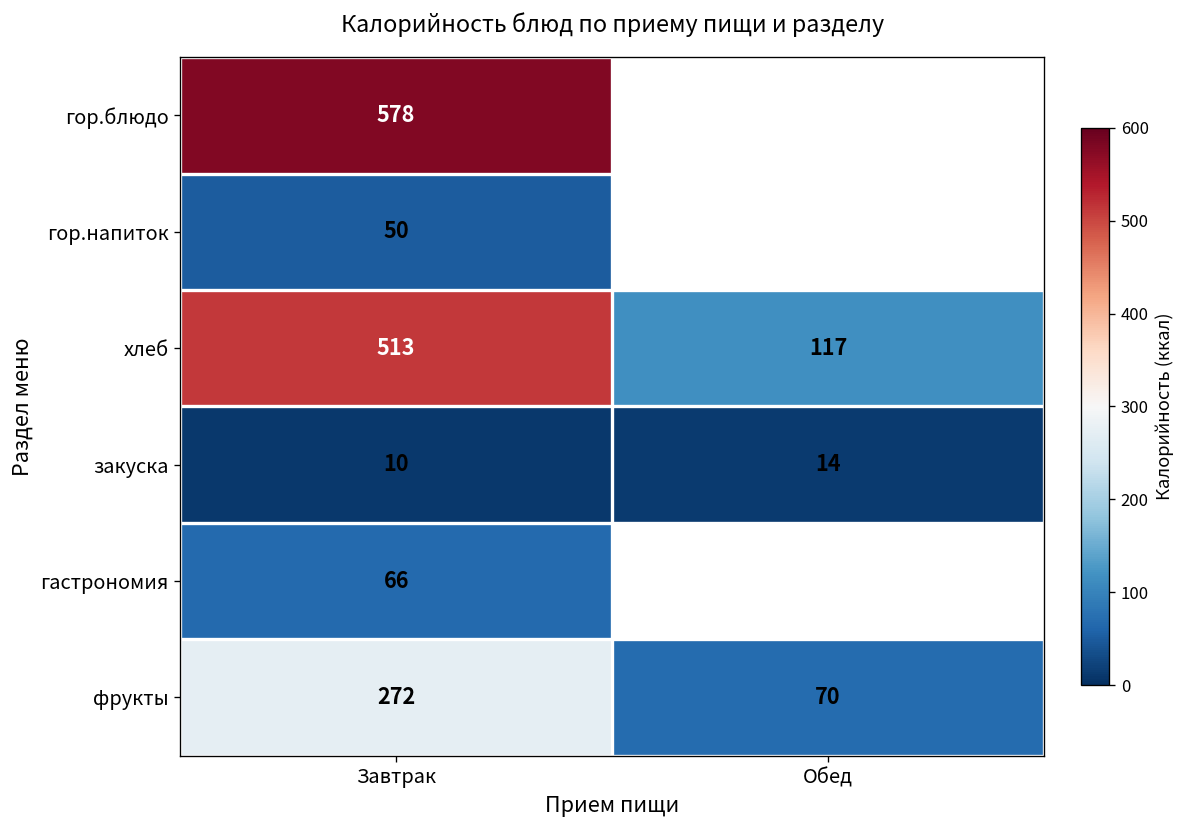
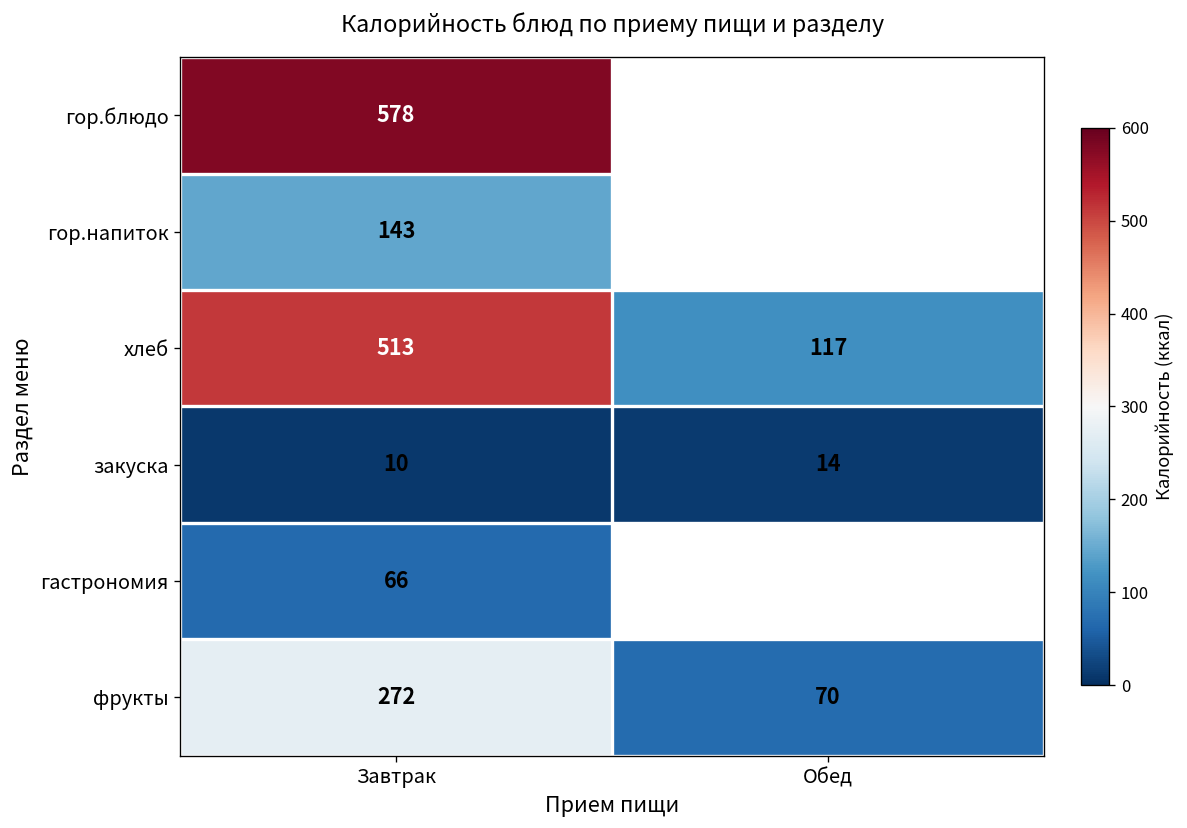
  {
    "гор.блюдо": {
      "Завтрак": 578
    },
    "гор.напиток": {
-     "Завтрак": 50
+     "Завтрак": 143
    },
    "хлеб": {
      "Завтрак": 513,
      "Обед": 117
    },
    "закуска": {
      "Завтрак": 10,
      "Обед": 14
    },
    "гастрономия": {
      "Завтрак": 66
    },
    "фрукты": {
      "Завтрак": 272,
      "Обед": 70
    }
  }
